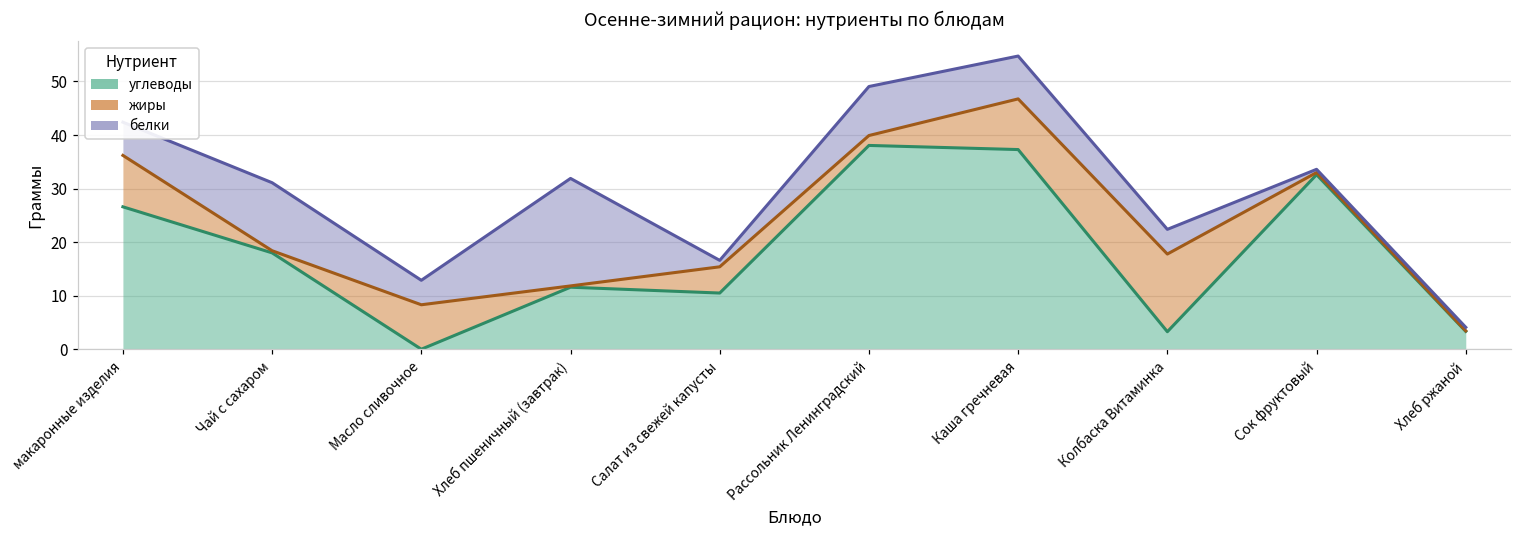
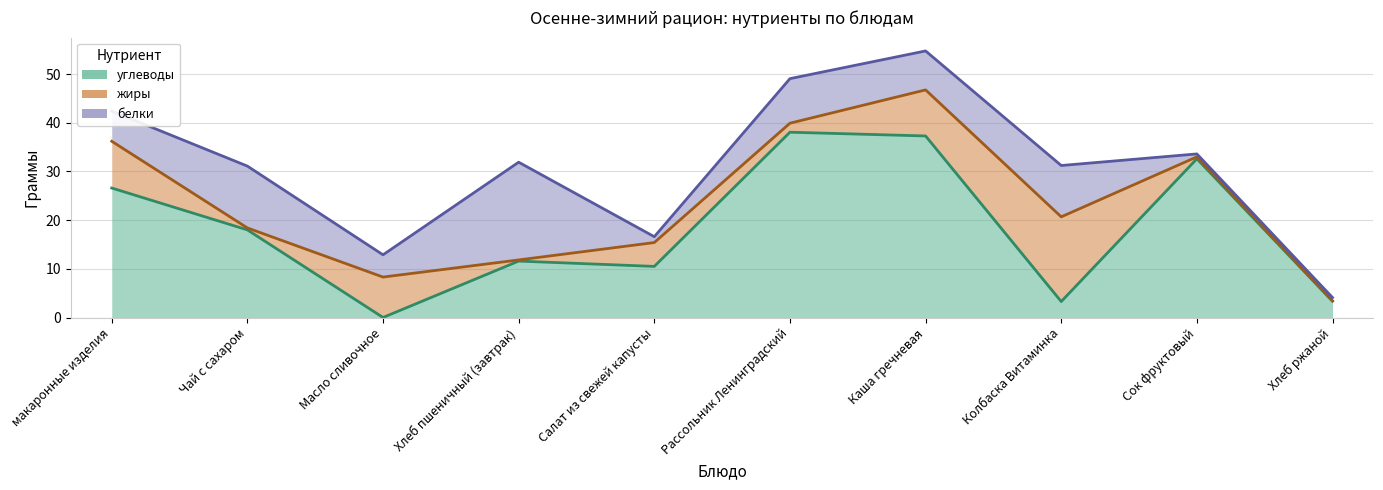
  {
    "углеводы": {
      "макаронные изделия": 27,
      "Масло сливочное": 0,
      "Салат из свежей капусты": 11,
      "Рассольник Ленинградский": 38,
      "Каша гречневая": 37,
      "Колбаска Витаминка": 3
    },
    "жиры": {
      "макаронные изделия": 10,
      "Масло сливочное": 8,
      "Салат из свежей капусты": 5,
      "Рассольник Ленинградский": 2,
      "Каша гречневая": 9,
-     "Колбаска Витаминка": 15
+     "Колбаска Витаминка": 17
    },
    "белки": {
      "Чай с сахаром": 13,
      "Масло сливочное": 5,
      "Хлеб пшеничный (завтрак)": 20,
      "Салат из свежей капусты": 1,
      "Рассольник Ленинградский": 9,
      "Каша гречневая": 8,
-     "Колбаска Витаминка": 5,
+     "Колбаска Витаминка": 11,
      "Сок фруктовый": 1,
      "Хлеб ржаной": 1
    }
  }
